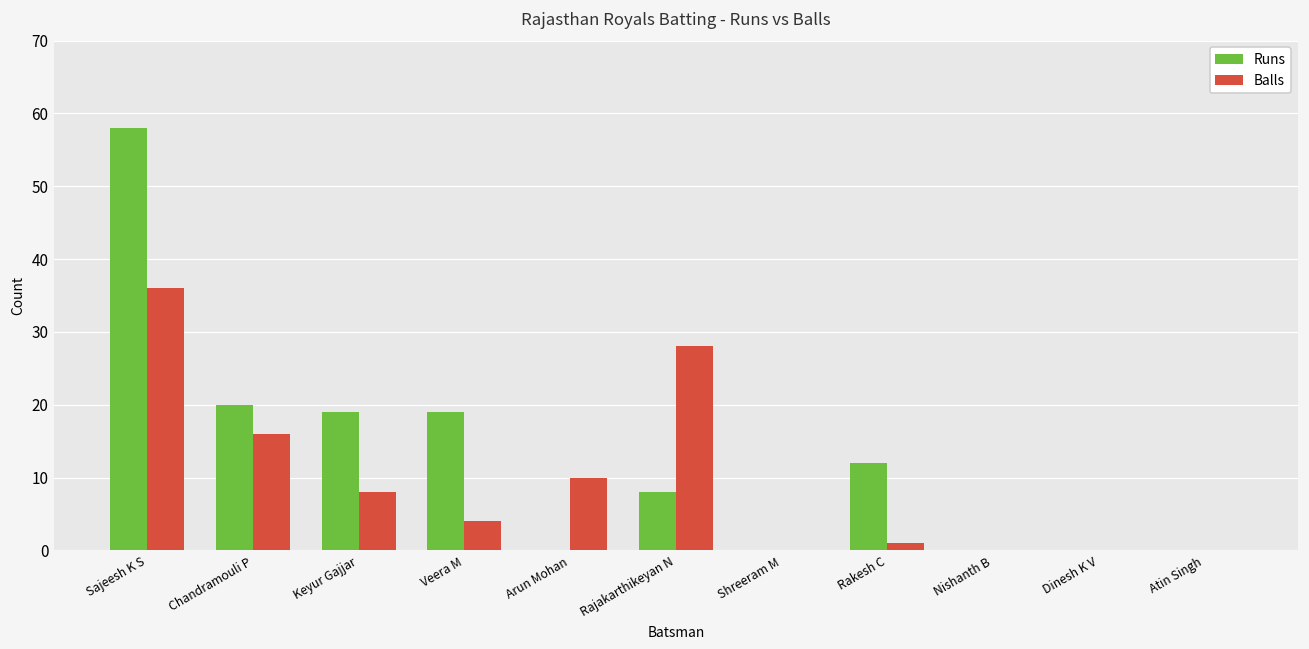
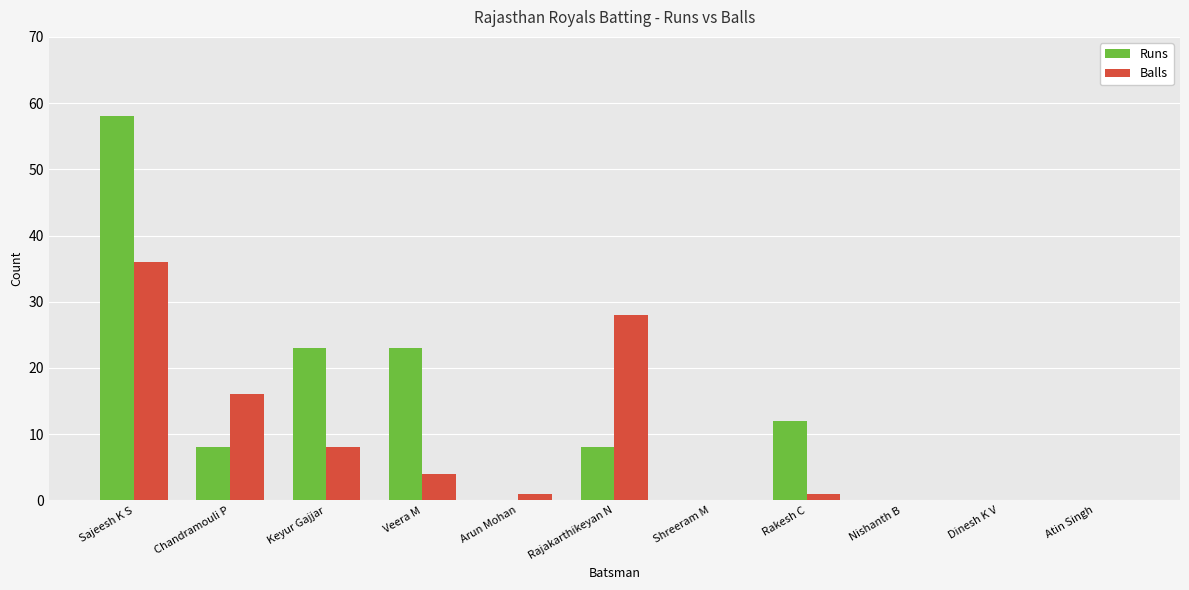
  {
    "Runs": {
      "Sajeesh K S": 58,
-     "Chandramouli P": 20,
-     "Keyur Gajjar": 19,
-     "Veera M": 19,
+     "Chandramouli P": 8,
+     "Keyur Gajjar": 23,
+     "Veera M": 23,
      "Arun Mohan": 0,
      "Rajakarthikeyan N": 8,
      "Shreeram M": 0,
      "Rakesh C": 12,
      "Nishanth B": 0,
      "Dinesh K V": 0,
      "Atin Singh": 0
    },
    "Balls": {
      "Sajeesh K S": 36,
      "Chandramouli P": 16,
      "Keyur Gajjar": 8,
      "Veera M": 4,
-     "Arun Mohan": 10,
+     "Arun Mohan": 1,
      "Rajakarthikeyan N": 28,
      "Shreeram M": 0,
      "Rakesh C": 1,
      "Nishanth B": 0,
      "Dinesh K V": 0,
      "Atin Singh": 0
    }
  }
